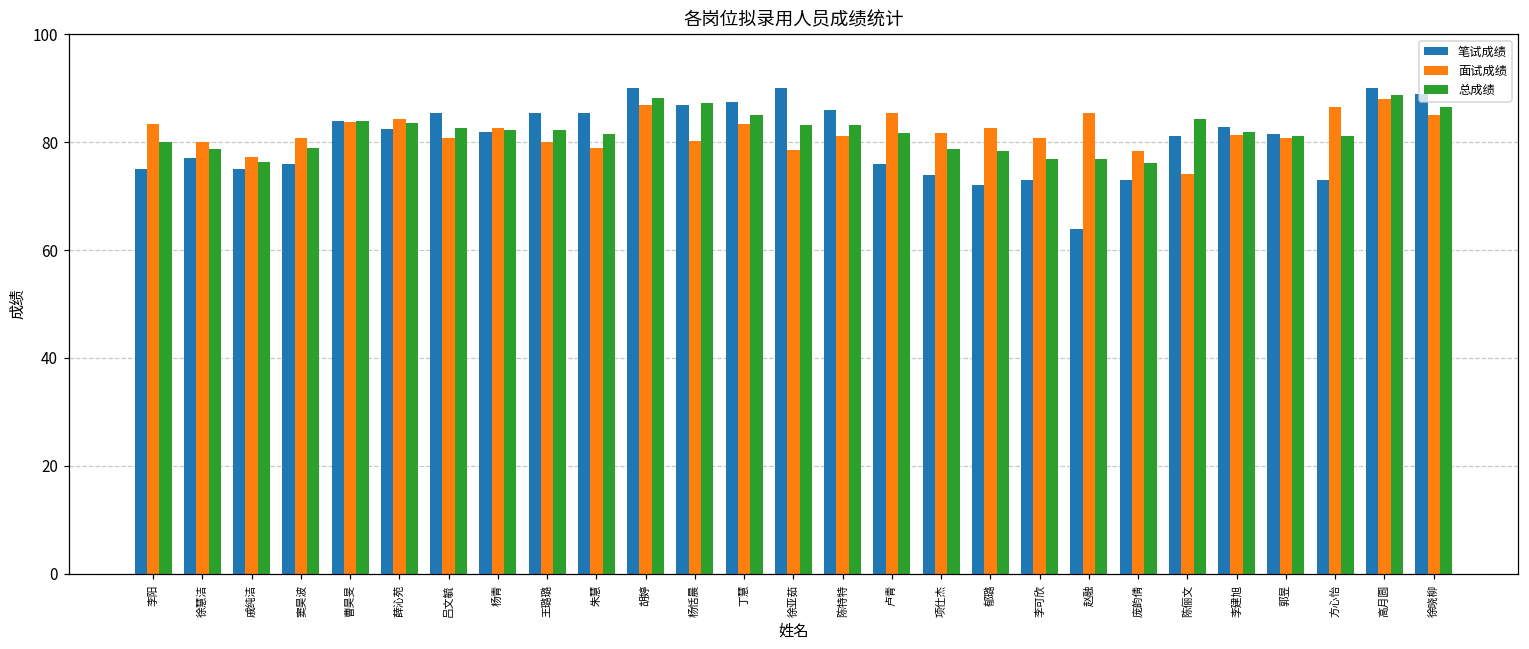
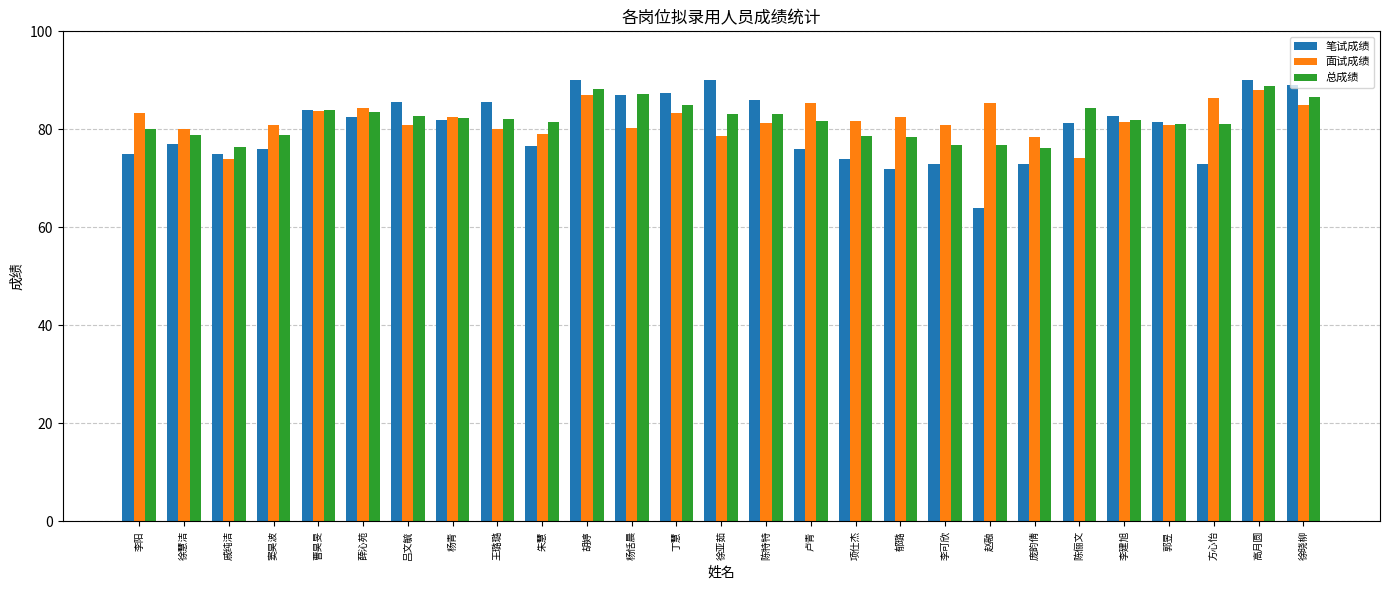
  {
    "笔试成绩": {
      "李阳": 75,
      "徐慧洁": 77,
      "戚纯洁": 75,
      "窦昊波": 76,
      "曹昊旻": 84,
      "薛沁苑": 83,
      "吕文毓": 86,
      "杨青": 82,
      "王璐璐": 86,
-     "朱慧": 86,
+     "朱慧": 77,
      "胡婷": 90,
      "杨恬晨": 87,
      "丁慧": 88,
      "徐亚茹": 90,
      "陈特特": 86,
      "卢青": 76,
      "项仕杰": 74,
      "郁璐": 72,
      "李可欣": 73,
      "赵融": 64,
      "庞韵倩": 73,
      "陈俪文": 81,
      "李建旭": 83,
      "郭昱": 82,
      "方心怡": 73,
      "高月圆": 90
    },
    "面试成绩": {
      "李阳": 83,
      "徐慧洁": 80,
-     "戚纯洁": 77,
+     "戚纯洁": 74,
      "窦昊波": 81,
      "曹昊旻": 84,
      "薛沁苑": 84,
      "吕文毓": 81,
      "杨青": 83,
      "王璐璐": 80,
      "朱慧": 79,
      "胡婷": 87,
      "杨恬晨": 80,
      "丁慧": 83,
      "徐亚茹": 79,
      "陈特特": 81,
      "卢青": 85,
      "项仕杰": 82,
      "郁璐": 83,
      "李可欣": 81,
      "赵融": 85,
      "庞韵倩": 78,
      "陈俪文": 74,
      "李建旭": 81,
      "郭昱": 81,
      "方心怡": 87,
      "高月圆": 88,
      "徐晓柳": 85
    },
    "总成绩": {
      "李阳": 80,
      "徐慧洁": 79,
      "戚纯洁": 76,
      "窦昊波": 79,
      "曹昊旻": 84,
      "薛沁苑": 84,
      "吕文毓": 83,
      "杨青": 82,
      "王璐璐": 82,
      "朱慧": 82,
      "胡婷": 88,
      "杨恬晨": 87,
      "丁慧": 85,
      "徐亚茹": 83,
      "陈特特": 83,
      "卢青": 82,
      "项仕杰": 79,
      "郁璐": 78,
      "李可欣": 77,
      "赵融": 77,
      "庞韵倩": 76,
      "陈俪文": 84,
      "李建旭": 82,
      "郭昱": 81,
      "方心怡": 81,
      "高月圆": 89,
      "徐晓柳": 87
    }
  }
